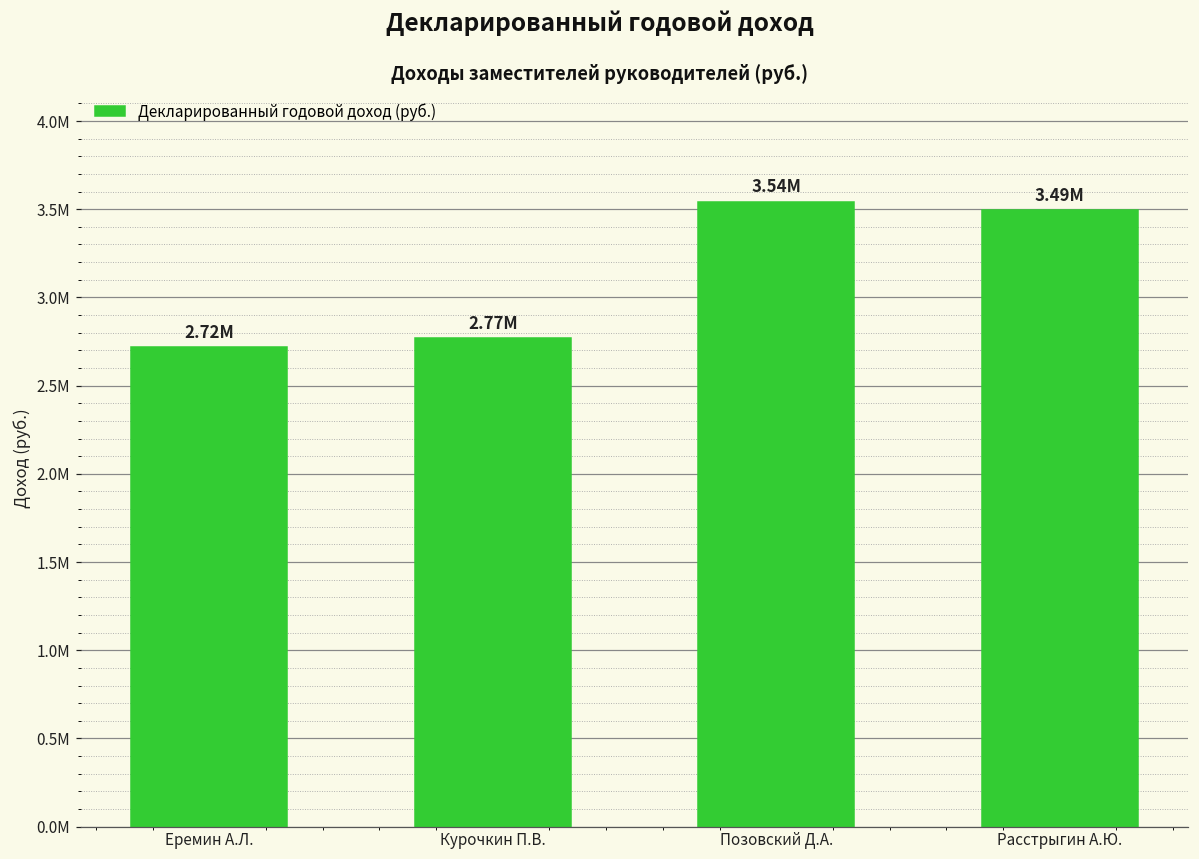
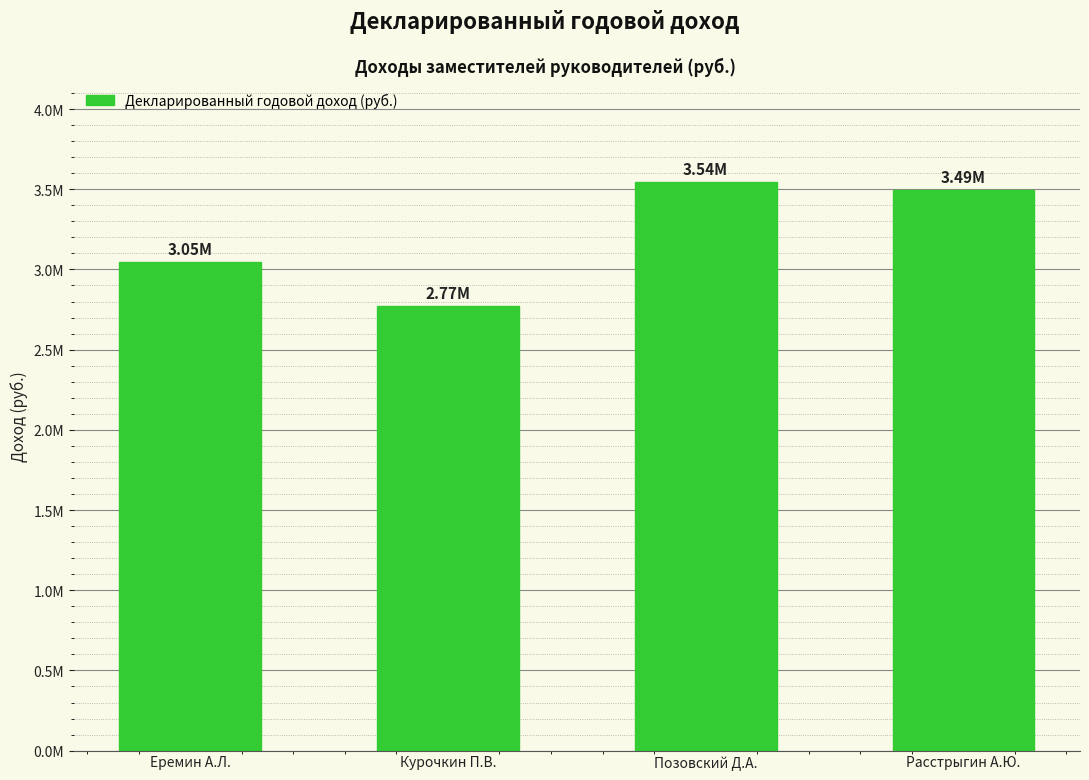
  {
-   "Еремин А.Л.": "2.72M",
+   "Еремин А.Л.": "3.05M",
    "Курочкин П.В.": "2.77M",
    "Позовский Д.А.": "3.54M",
    "Расстрыгин А.Ю.": "3.49M"
  }
